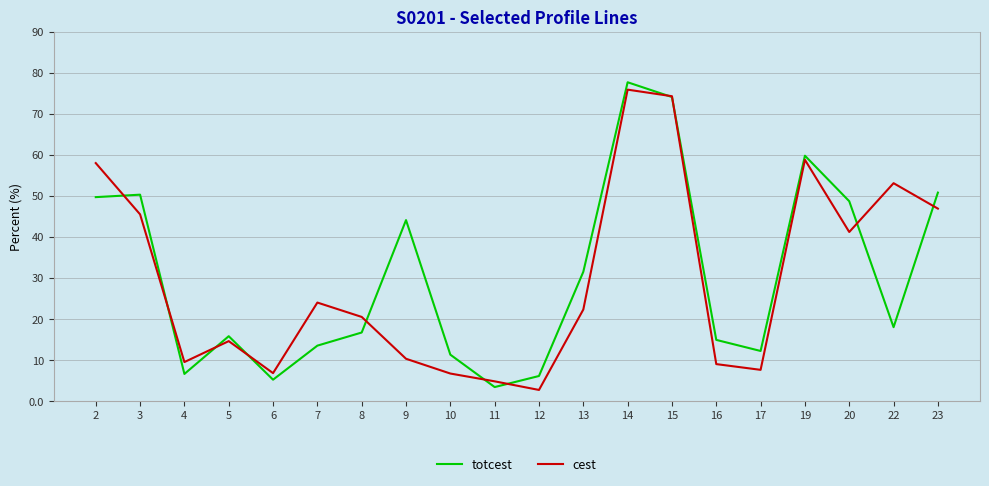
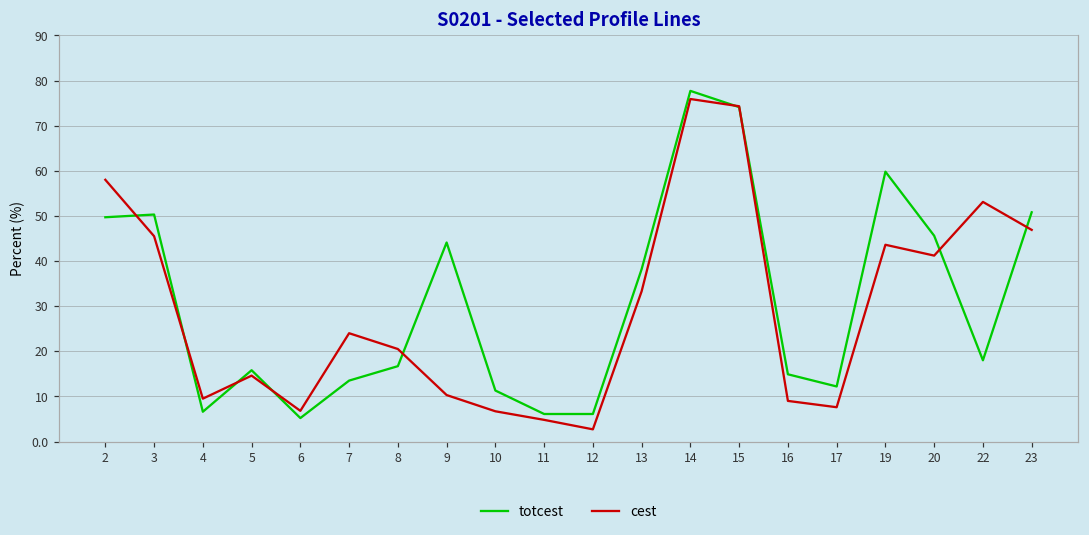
  {
    "totcest": {
      "2": 50,
      "3": 50,
      "4": 7,
      "5": 16,
      "6": 5,
      "7": 14,
      "8": 17,
      "9": 44,
      "10": 11,
-     "11": 3,
+     "11": 6,
      "12": 6,
-     "13": 32,
+     "13": 38,
      "14": 78,
      "16": 15,
      "17": 12,
      "19": 60,
-     "20": 49,
+     "20": 46,
      "22": 18,
      "23": 51
    },
    "cest": {
      "2": 58,
      "3": 46,
      "4": 10,
      "5": 15,
      "6": 7,
      "7": 24,
      "8": 21,
      "9": 10,
      "10": 7,
      "11": 5,
      "12": 3,
-     "13": 22,
+     "13": 33,
      "14": 76,
      "16": 9,
      "17": 8,
-     "19": 59,
+     "19": 44,
      "20": 41,
      "22": 53,
      "23": 47
    }
  }
